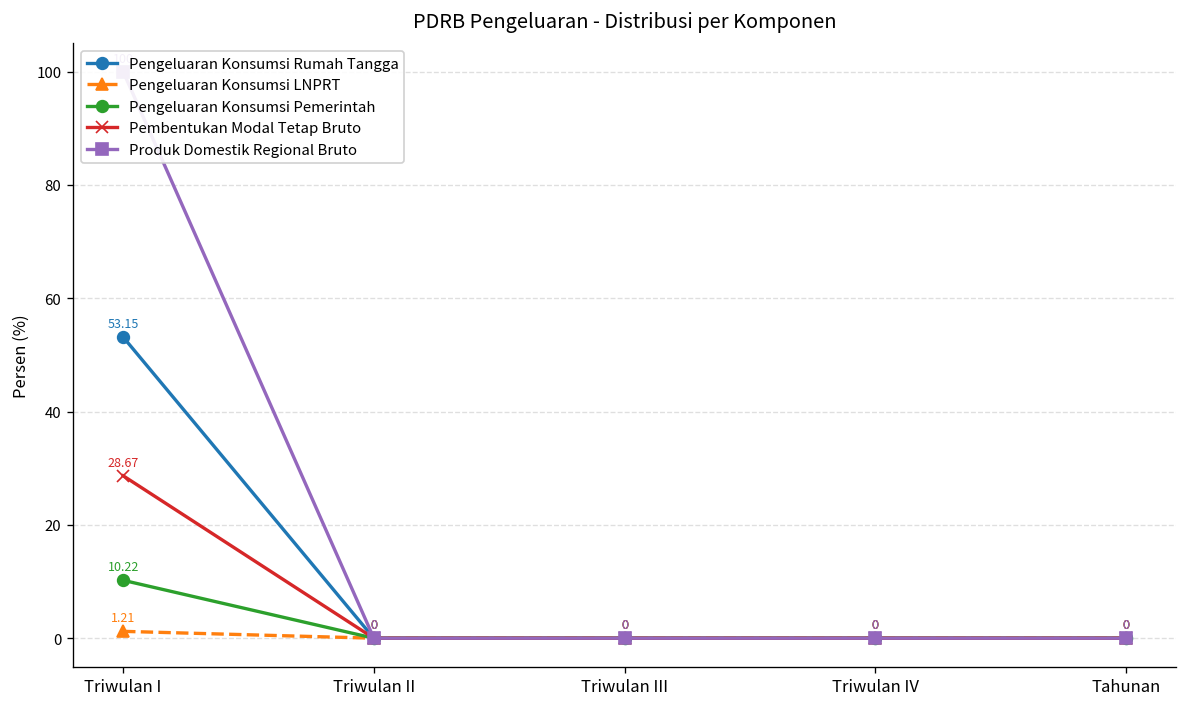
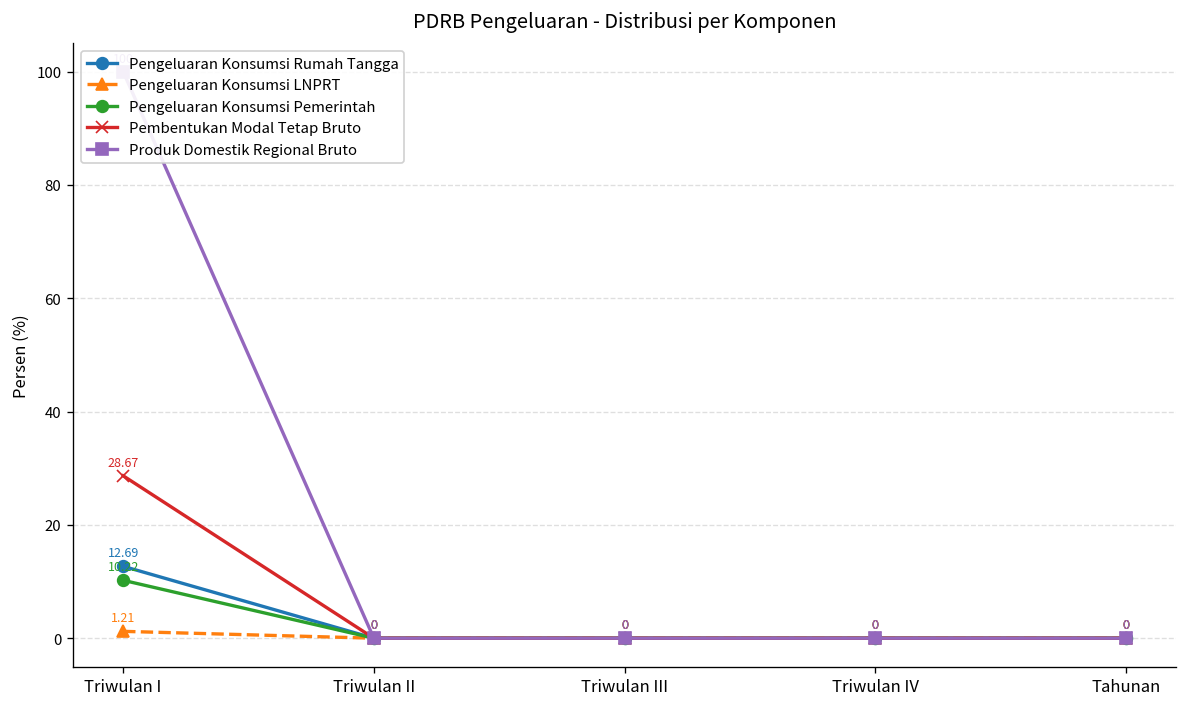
  {
    "Pengeluaran Konsumsi Rumah Tangga": {
-     "Triwulan I": 53.15
+     "Triwulan I": 12.69
    },
    "Pengeluaran Konsumsi LNPRT": {
      "Triwulan I": 1.21
    },
    "Pengeluaran Konsumsi Pemerintah": {
      "Triwulan I": 10.22
    },
    "Pembentukan Modal Tetap Bruto": {
      "Triwulan I": 28.67
    }
  }
